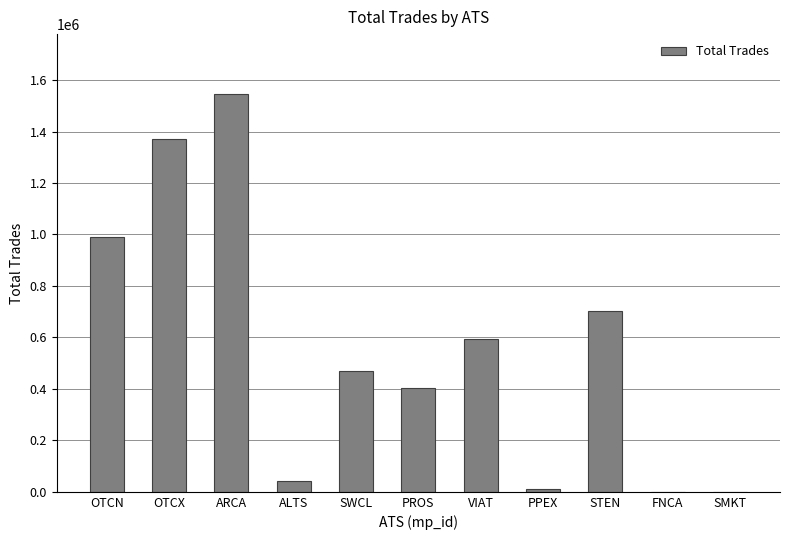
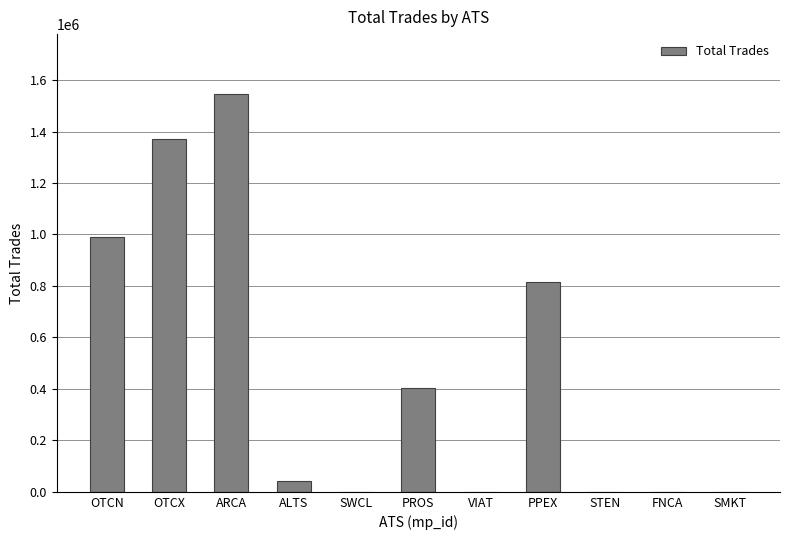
  {
    "OTCN": 990000,
    "OTCX": 1370000,
    "ARCA": 1550000,
    "ALTS": 40000,
-   "SWCL": 470000,
+   "SWCL": 0,
    "PROS": 410000,
-   "VIAT": 590000,
-   "PPEX": 10000,
-   "STEN": 700000
+   "VIAT": 0,
+   "PPEX": 810000,
+   "STEN": 0
  }
